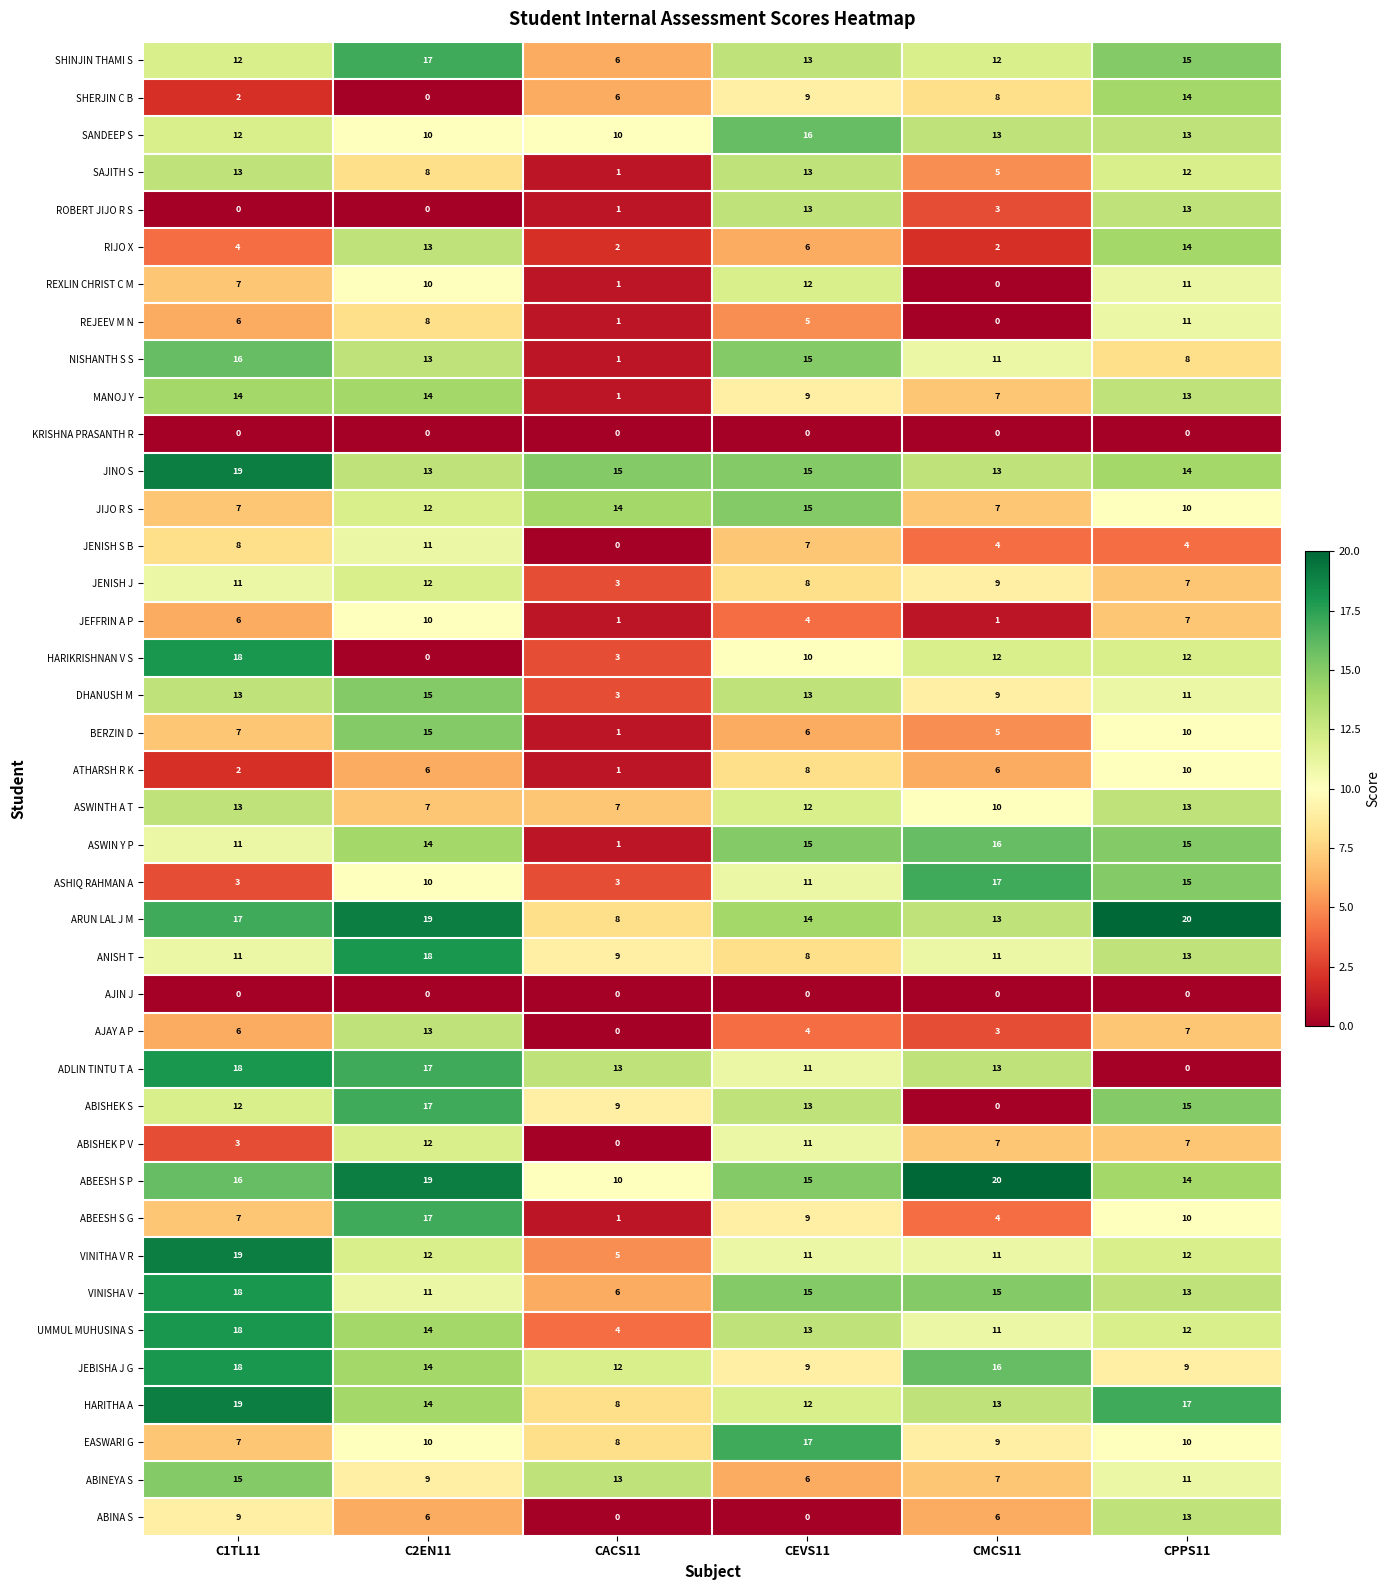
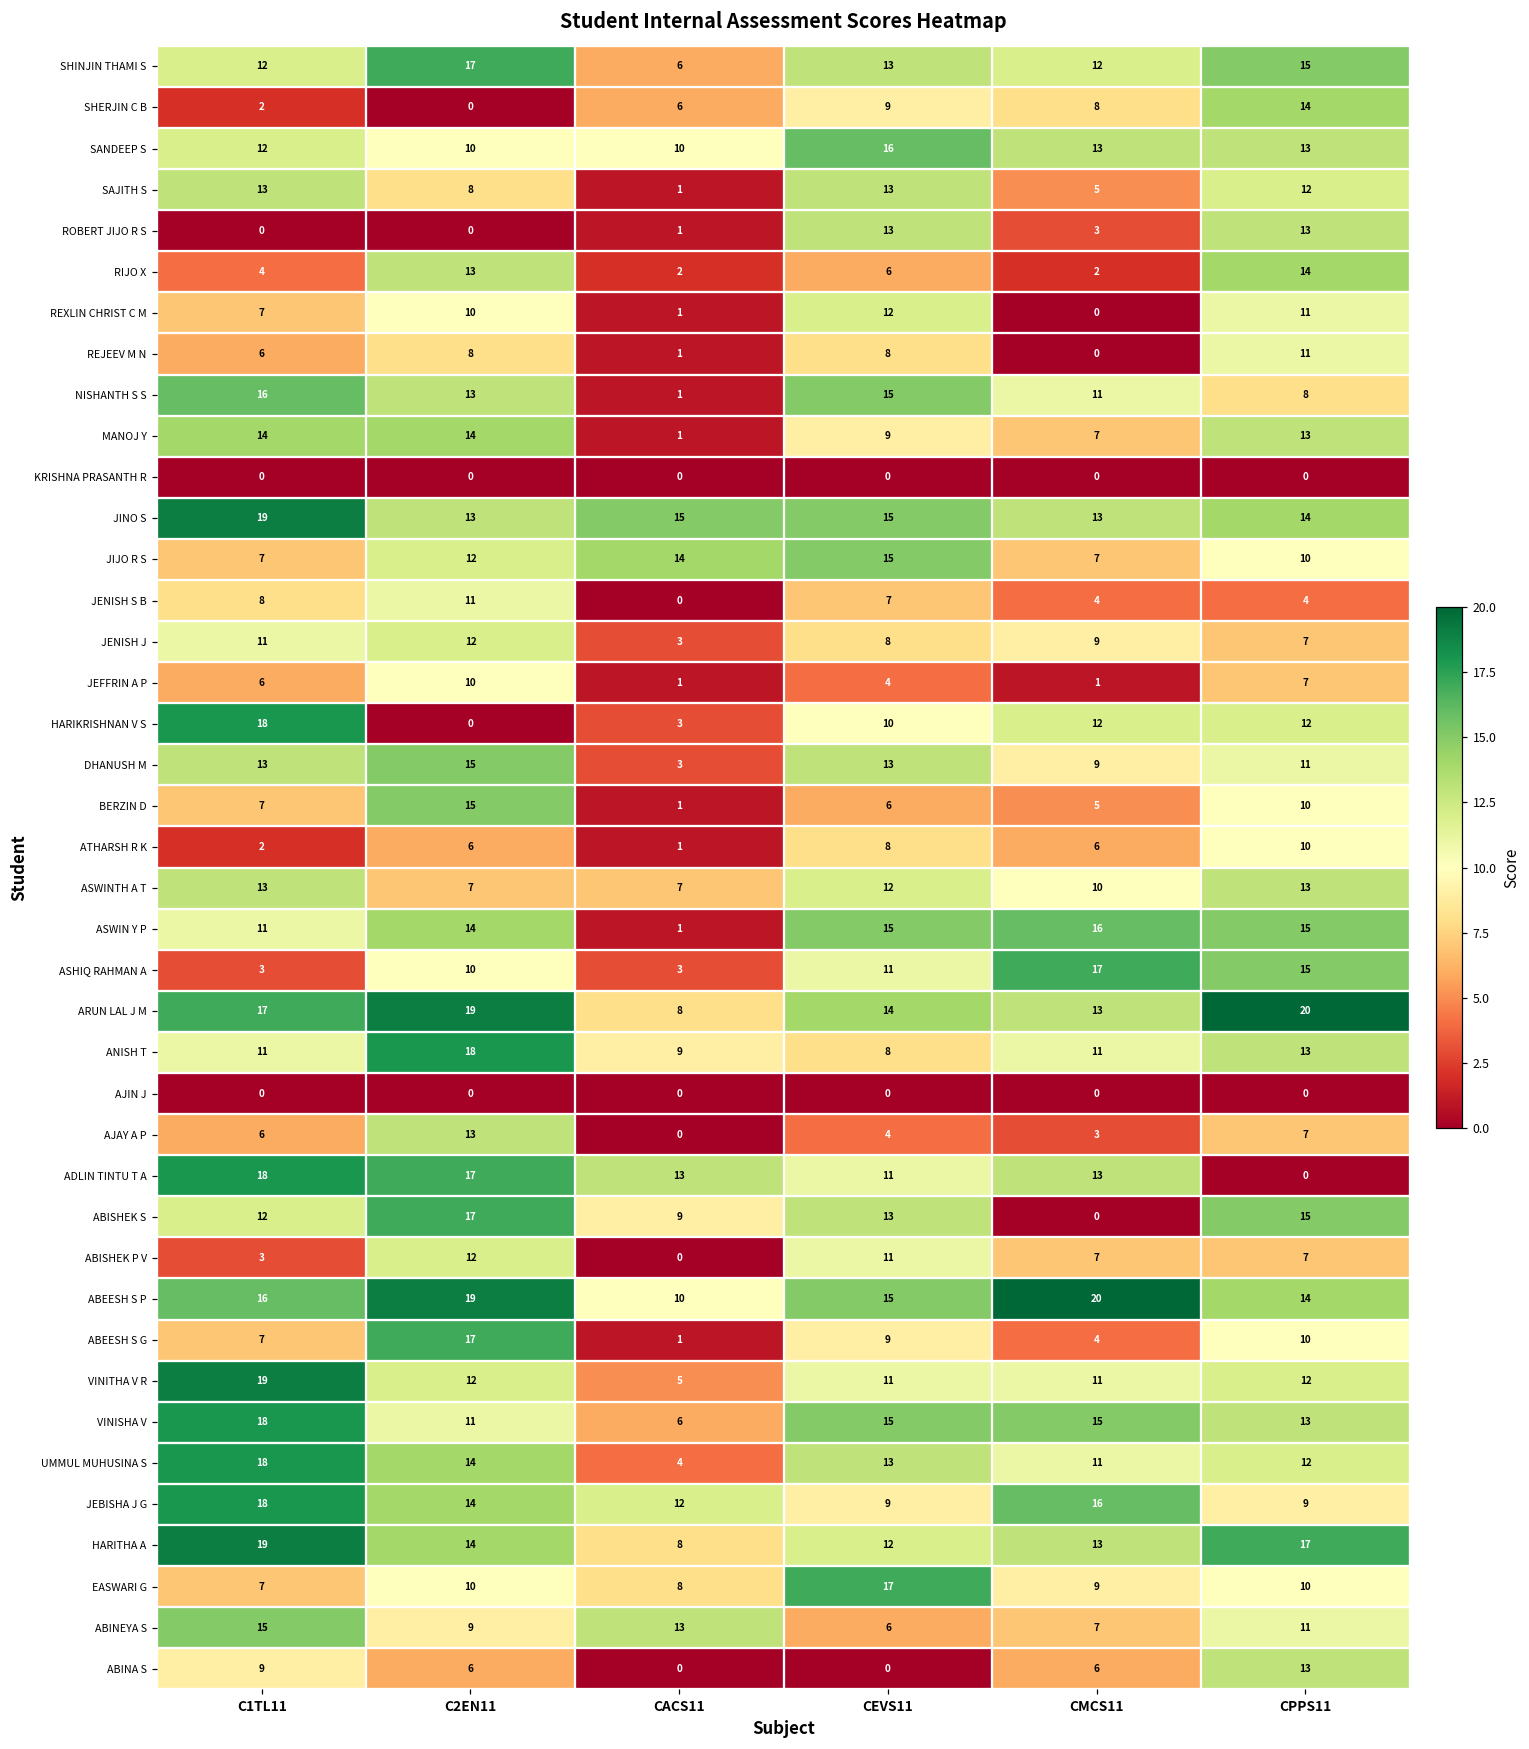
  {
    "REJEEV M N": {
      "C1TL11": 6,
      "C2EN11": 8,
      "CACS11": 1,
-     "CEVS11": 5,
+     "CEVS11": 8,
      "CMCS11": 0,
      "CPPS11": 11
    }
  }
